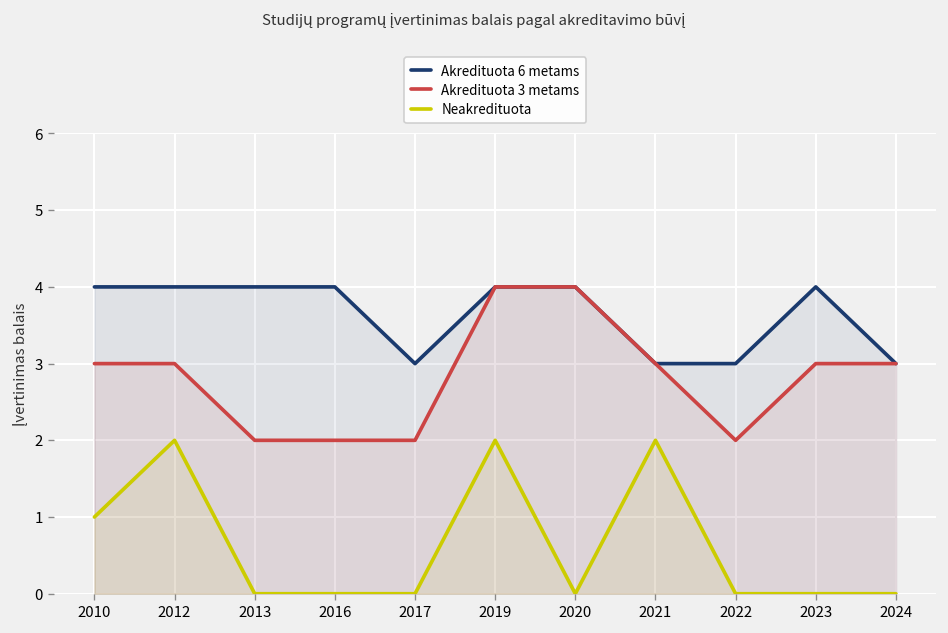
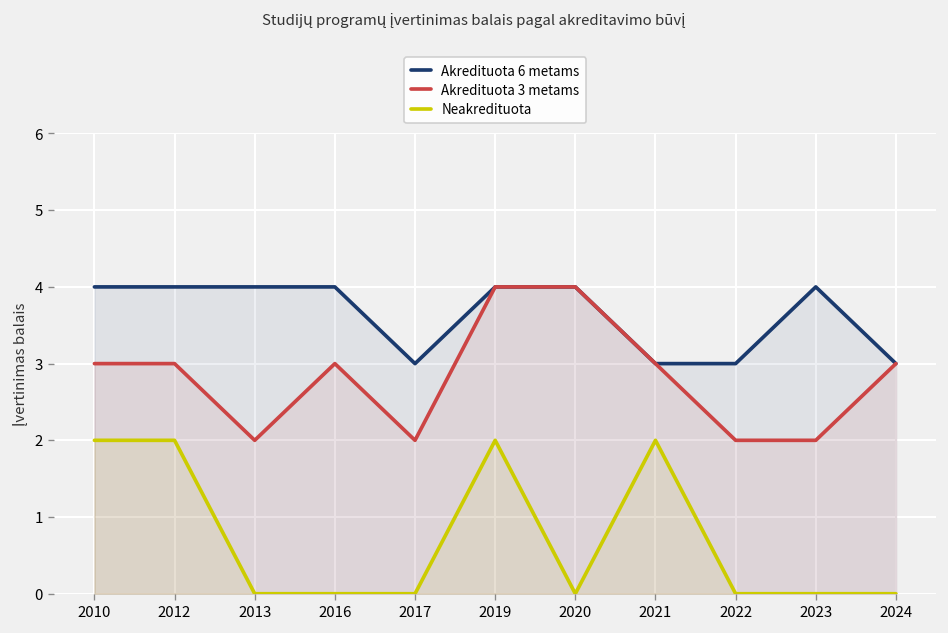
  {
    "Akredituota 6 metams": {
      "2010": 4,
      "2012": 4,
      "2013": 4,
      "2016": 4,
      "2017": 3,
      "2022": 3,
      "2023": 4
    },
    "Akredituota 3 metams": {
      "2010": 3,
      "2012": 3,
      "2013": 2,
-     "2016": 2,
+     "2016": 3,
      "2017": 2,
      "2022": 2,
-     "2023": 3
+     "2023": 2
    },
    "Neakredituota": {
-     "2010": 1,
+     "2010": 2,
      "2012": 2,
      "2013": 0,
      "2016": 0,
      "2017": 0,
      "2019": 2,
      "2020": 0,
      "2021": 2,
      "2022": 0,
      "2023": 0,
      "2024": 0
    }
  }
